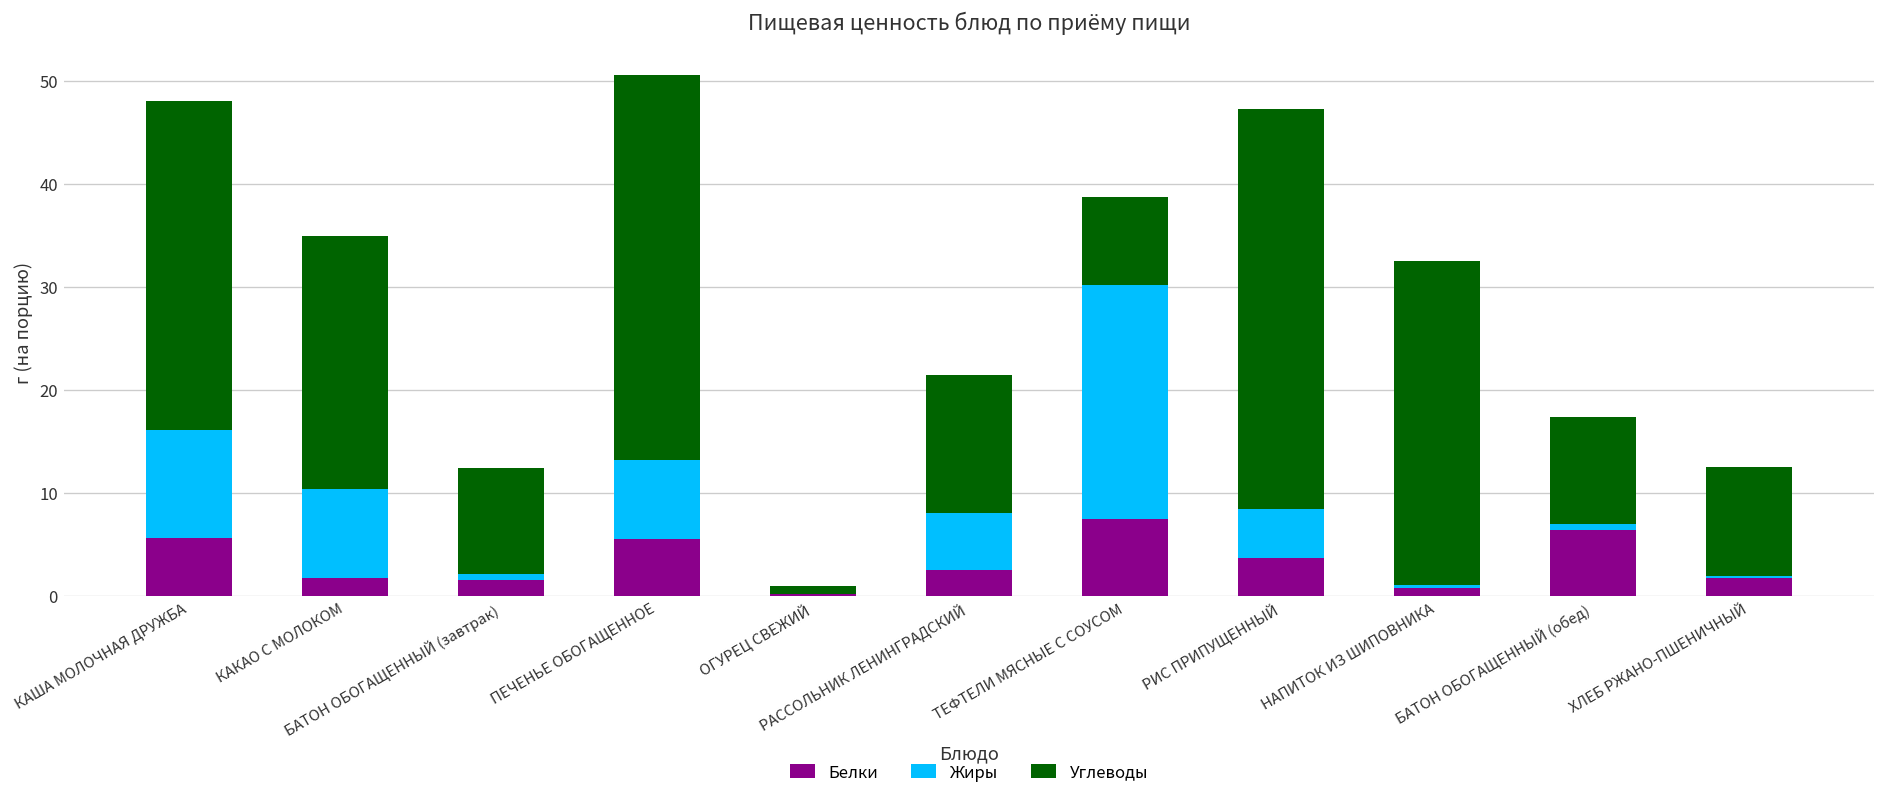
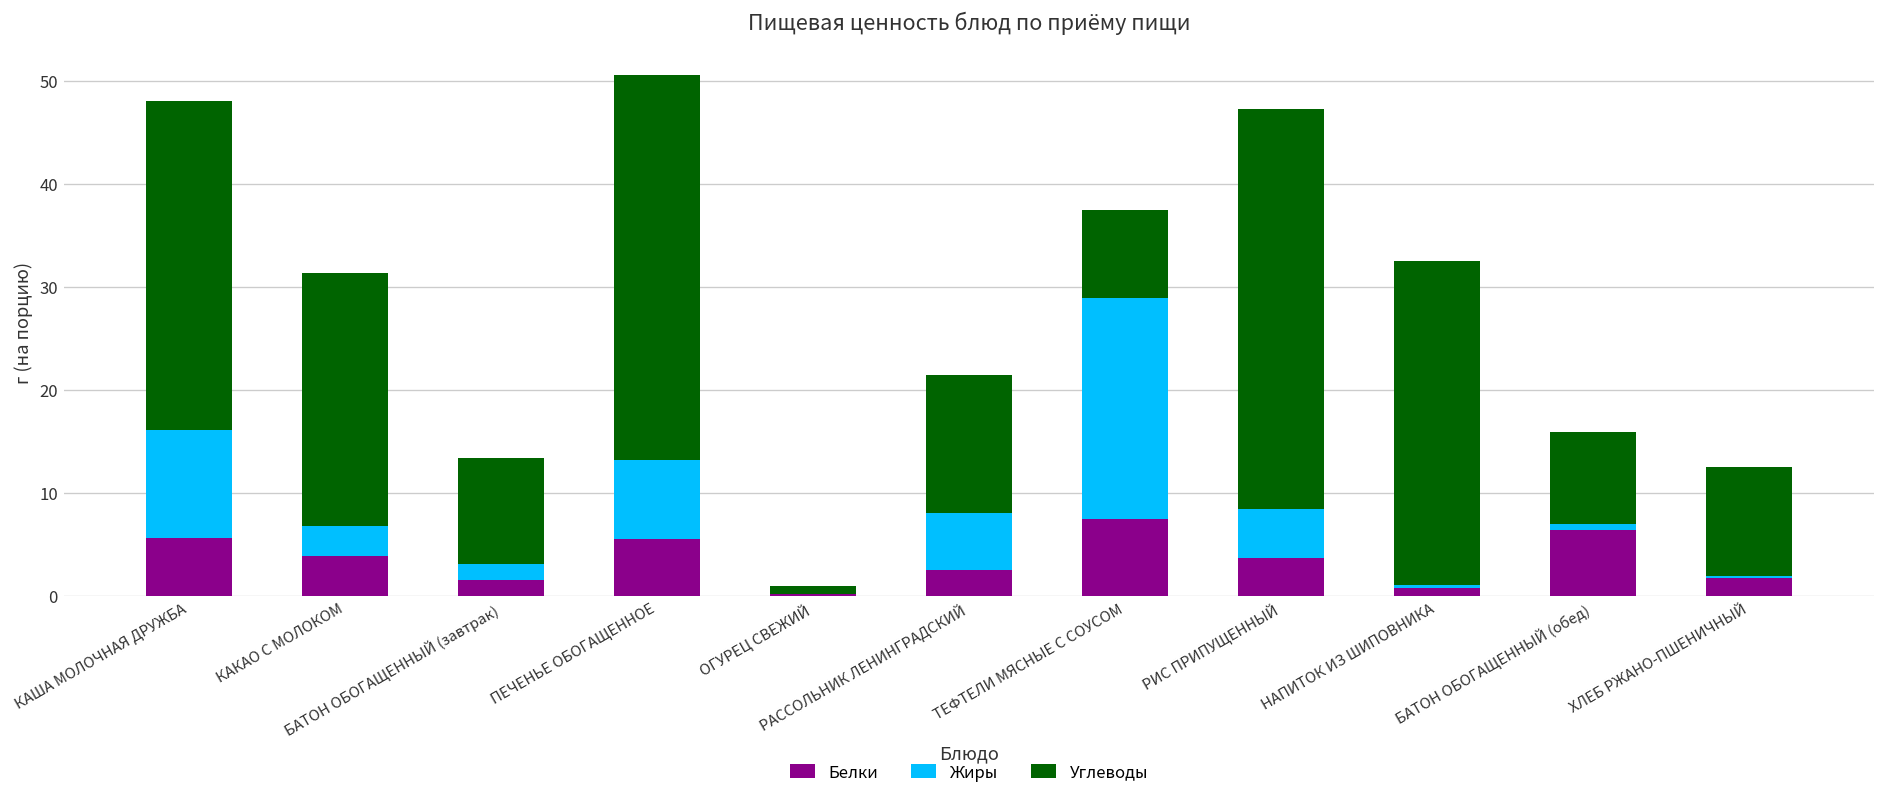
  {
    "Белки": {
      "КАША МОЛОЧНАЯ ДРУЖБА": 6,
-     "КАКАО С МОЛОКОМ": 2,
+     "КАКАО С МОЛОКОМ": 4,
      "БАТОН ОБОГАЩЕННЫЙ (завтрак)": 2,
      "ПЕЧЕНЬЕ ОБОГАЩЕННОЕ": 6,
      "РАССОЛЬНИК ЛЕНИНГРАДСКИЙ": 3,
      "ТЕФТЕЛИ МЯСНЫЕ С СОУСОМ": 7,
      "РИС ПРИПУЩЕННЫЙ": 4,
      "НАПИТОК ИЗ ШИПОВНИКА": 1,
      "БАТОН ОБОГАЩЕННЫЙ (обед)": 6,
      "ХЛЕБ РЖАНО-ПШЕНИЧНЫЙ": 2
    },
    "Жиры": {
      "КАША МОЛОЧНАЯ ДРУЖБА": 11,
-     "КАКАО С МОЛОКОМ": 9,
-     "БАТОН ОБОГАЩЕННЫЙ (завтрак)": 1,
+     "КАКАО С МОЛОКОМ": 3,
+     "БАТОН ОБОГАЩЕННЫЙ (завтрак)": 2,
      "ПЕЧЕНЬЕ ОБОГАЩЕННОЕ": 8,
      "ОГУРЕЦ СВЕЖИЙ": 0,
      "РАССОЛЬНИК ЛЕНИНГРАДСКИЙ": 6,
-     "ТЕФТЕЛИ МЯСНЫЕ С СОУСОМ": 23,
+     "ТЕФТЕЛИ МЯСНЫЕ С СОУСОМ": 22,
      "РИС ПРИПУЩЕННЫЙ": 5,
      "НАПИТОК ИЗ ШИПОВНИКА": 0,
      "БАТОН ОБОГАЩЕННЫЙ (обед)": 1
    },
    "Углеводы": {
      "КАША МОЛОЧНАЯ ДРУЖБА": 32,
      "КАКАО С МОЛОКОМ": 25,
      "БАТОН ОБОГАЩЕННЫЙ (завтрак)": 10,
      "ПЕЧЕНЬЕ ОБОГАЩЕННОЕ": 37,
      "ОГУРЕЦ СВЕЖИЙ": 1,
      "РАССОЛЬНИК ЛЕНИНГРАДСКИЙ": 13,
      "ТЕФТЕЛИ МЯСНЫЕ С СОУСОМ": 9,
      "РИС ПРИПУЩЕННЫЙ": 39,
      "НАПИТОК ИЗ ШИПОВНИКА": 32,
-     "БАТОН ОБОГАЩЕННЫЙ (обед)": 10,
+     "БАТОН ОБОГАЩЕННЫЙ (обед)": 9,
      "ХЛЕБ РЖАНО-ПШЕНИЧНЫЙ": 11
    }
  }
